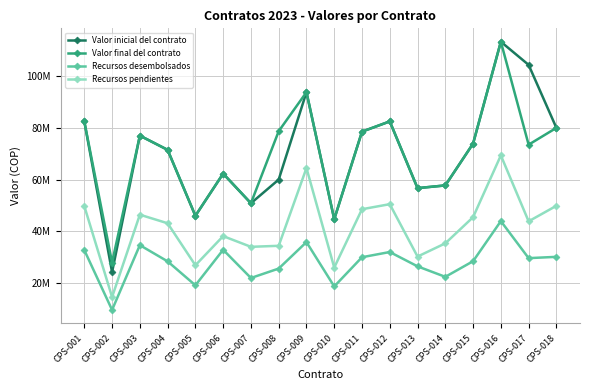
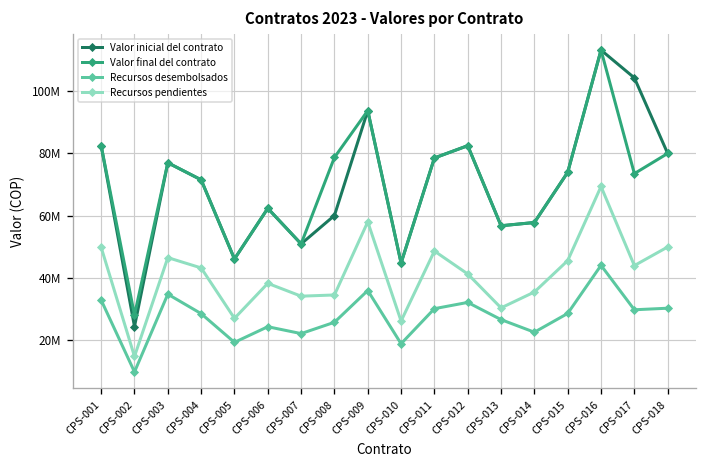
  {
    "Recursos desembolsados": {
      "CPS-001": 33000000,
      "CPS-002": 10000000,
      "CPS-003": 35000000,
      "CPS-004": 28000000,
      "CPS-005": 19000000,
-     "CPS-006": 33000000,
+     "CPS-006": 24000000,
      "CPS-007": 22000000,
      "CPS-008": 26000000,
      "CPS-009": 36000000,
      "CPS-010": 19000000,
      "CPS-011": 30000000,
      "CPS-012": 32000000,
      "CPS-013": 26000000,
      "CPS-014": 22000000,
      "CPS-015": 28000000,
      "CPS-016": 44000000,
      "CPS-017": 30000000,
      "CPS-018": 30000000
    },
    "Recursos pendientes": {
      "CPS-001": 50000000,
      "CPS-002": 15000000,
      "CPS-003": 46000000,
      "CPS-004": 43000000,
      "CPS-005": 27000000,
      "CPS-006": 38000000,
      "CPS-007": 34000000,
      "CPS-008": 34000000,
-     "CPS-009": 64000000,
+     "CPS-009": 58000000,
      "CPS-010": 26000000,
      "CPS-011": 49000000,
-     "CPS-012": 51000000,
+     "CPS-012": 41000000,
      "CPS-013": 30000000,
      "CPS-014": 35000000,
      "CPS-015": 45000000,
      "CPS-016": 69000000,
      "CPS-017": 44000000,
      "CPS-018": 50000000
    }
  }
